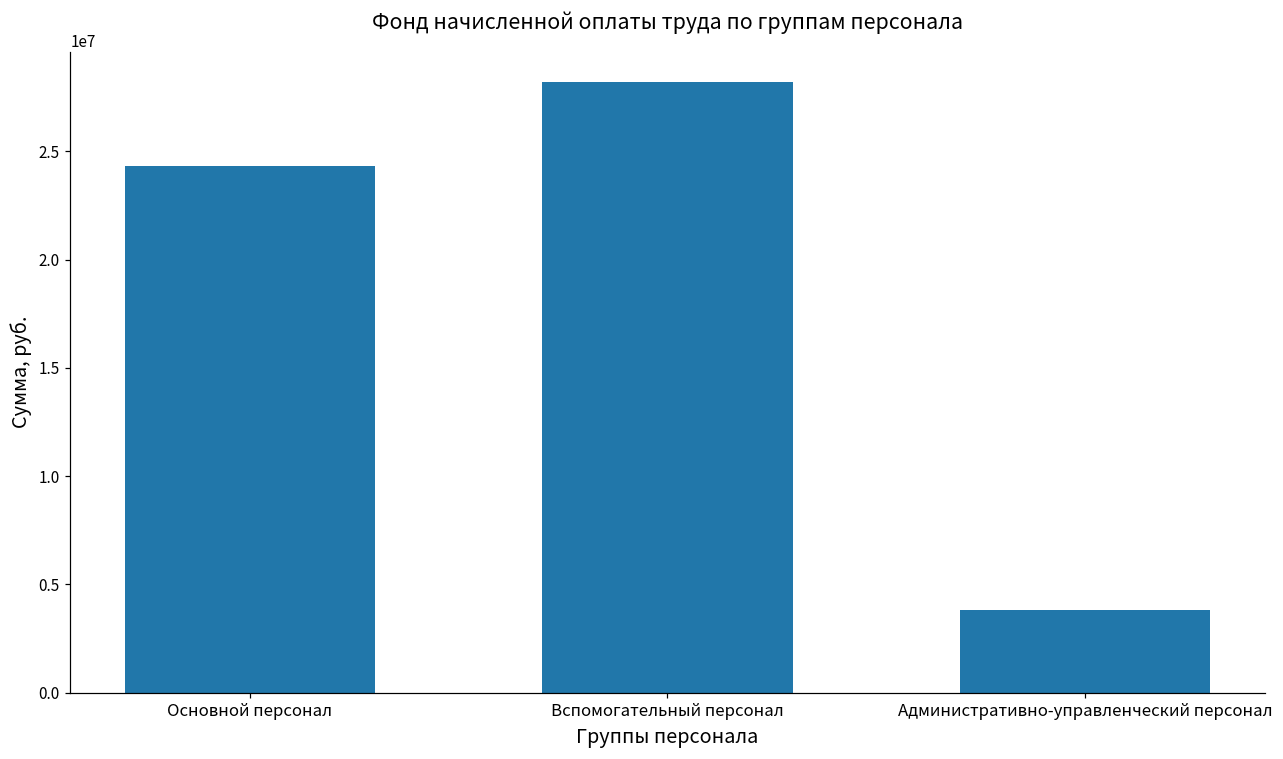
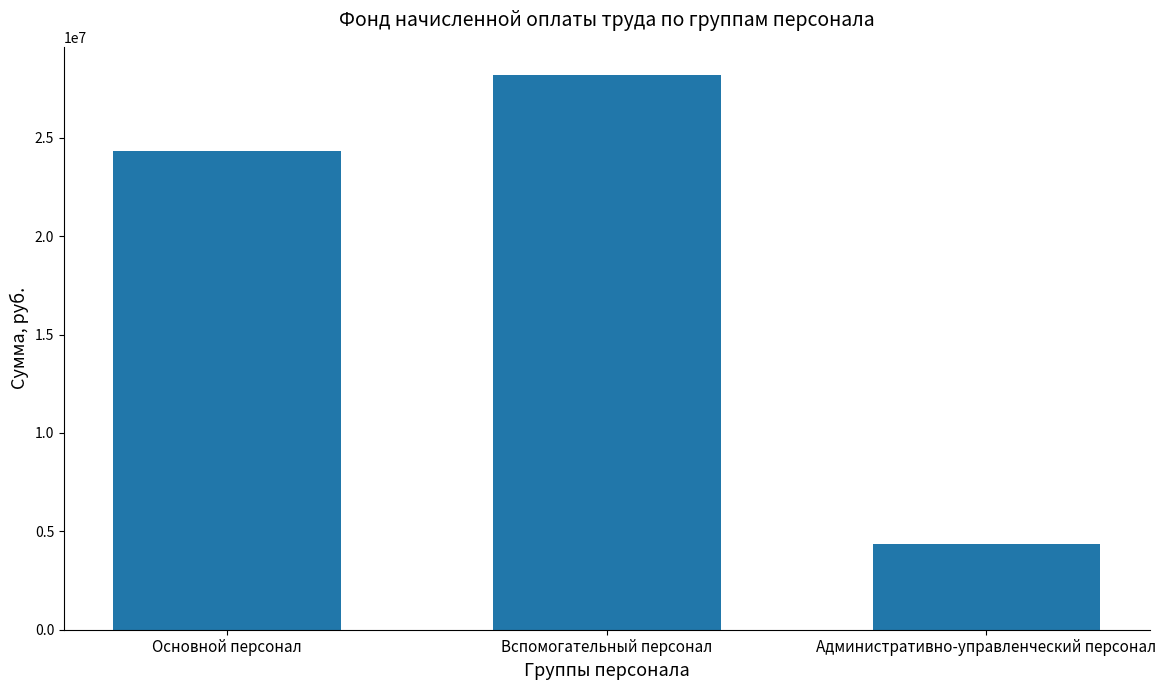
  {
    "Основной персонал": 24300000,
    "Вспомогательный персонал": 28200000,
-   "Административно-управленческий персонал": 3800000
+   "Административно-управленческий персонал": 4300000
  }
